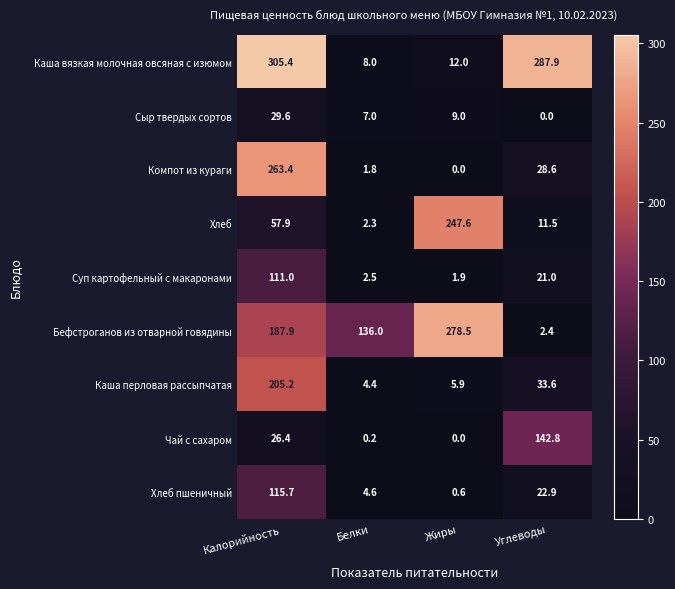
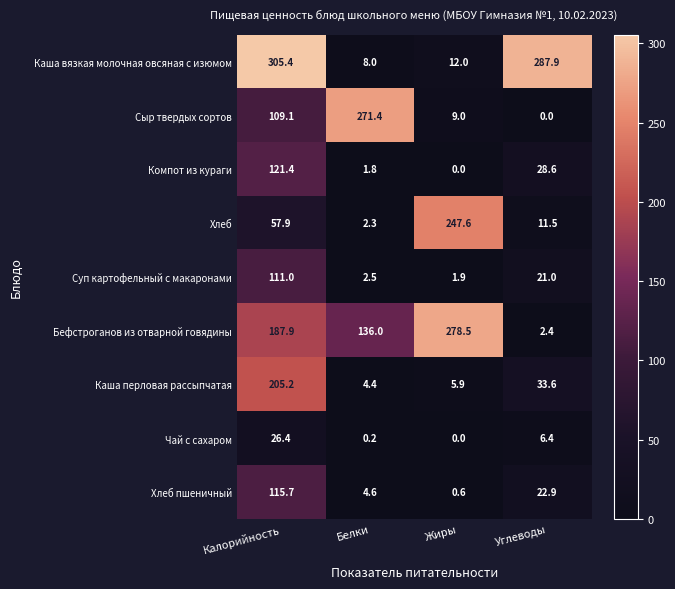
  {
    "Каша вязкая молочная овсяная с изюмом": {
      "Калорийность": 305.4,
      "Белки": 8.0,
      "Жиры": 12.0,
      "Углеводы": 287.9
    },
    "Сыр твердых сортов": {
-     "Калорийность": 29.6,
-     "Белки": 7.0,
+     "Калорийность": 109.1,
+     "Белки": 271.4,
      "Жиры": 9.0,
      "Углеводы": 0.0
    },
    "Компот из кураги": {
-     "Калорийность": 263.4,
+     "Калорийность": 121.4,
      "Белки": 1.8,
      "Жиры": 0.0,
      "Углеводы": 28.6
    },
    "Хлеб": {
      "Калорийность": 57.9,
      "Белки": 2.3,
      "Жиры": 247.6,
      "Углеводы": 11.5
    },
    "Суп картофельный с макаронами": {
      "Калорийность": 111.0,
      "Белки": 2.5,
      "Жиры": 1.9,
      "Углеводы": 21.0
    },
    "Бефстроганов из отварной говядины": {
      "Калорийность": 187.9,
      "Белки": 136.0,
      "Жиры": 278.5,
      "Углеводы": 2.4
    },
    "Каша перловая рассыпчатая": {
      "Калорийность": 205.2,
      "Белки": 4.4,
      "Жиры": 5.9,
      "Углеводы": 33.6
    },
    "Чай с сахаром": {
      "Калорийность": 26.4,
      "Белки": 0.2,
      "Жиры": 0.0,
-     "Углеводы": 142.8
+     "Углеводы": 6.4
    },
    "Хлеб пшеничный": {
      "Калорийность": 115.7,
      "Белки": 4.6,
      "Жиры": 0.6,
      "Углеводы": 22.9
    }
  }
